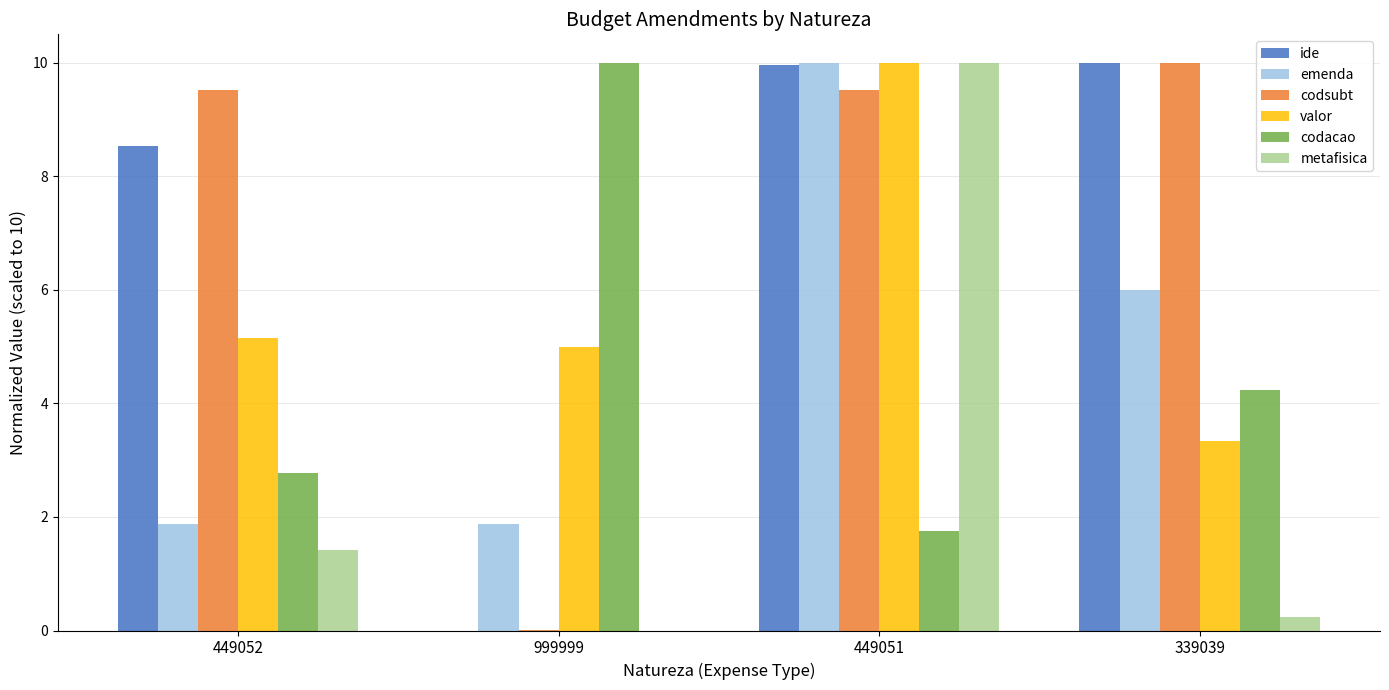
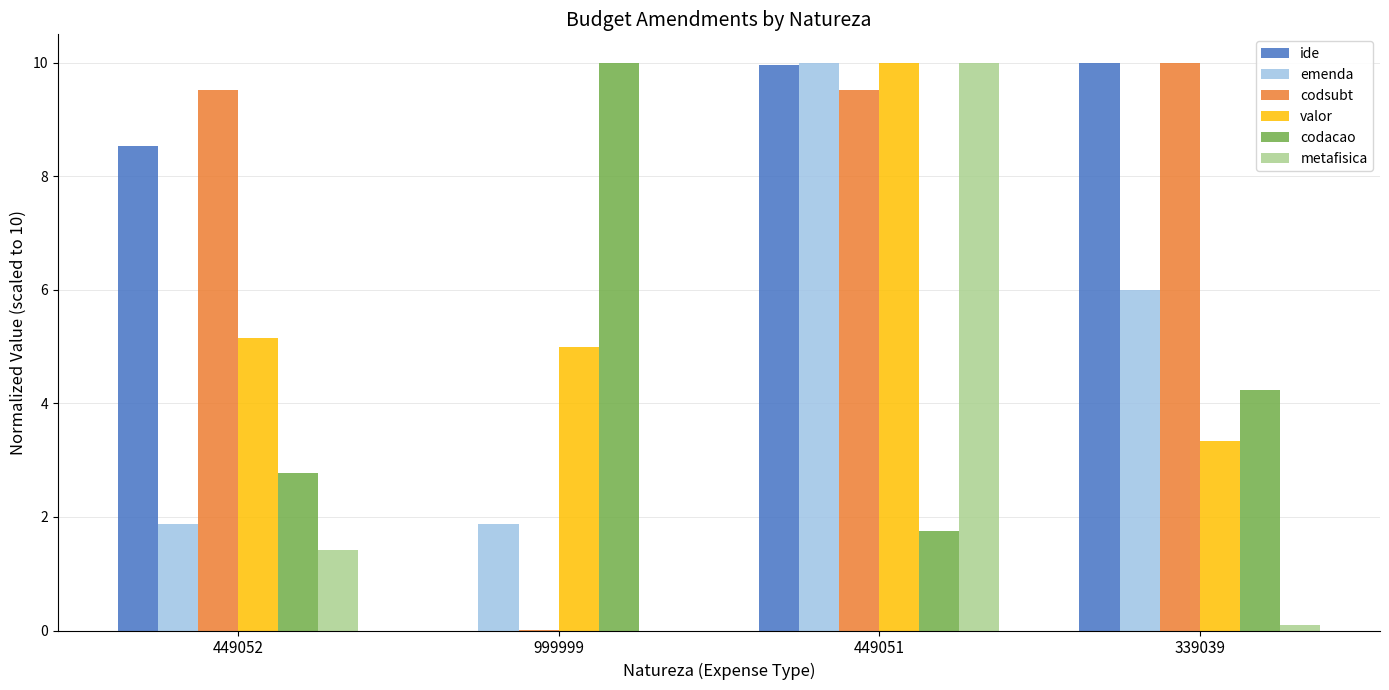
  {
    "ide": {
      "449052": 8.5,
      "999999": 0.0,
      "449051": 10.0,
      "339039": 10.0
    },
    "emenda": {
      "449052": 1.9,
      "999999": 1.9,
      "449051": 10.0,
      "339039": 6.0
    },
    "codsubt": {
      "449052": 9.5,
      "449051": 9.5,
      "339039": 10.0
    },
    "valor": {
      "449052": 5.1,
      "999999": 5.0,
      "449051": 10.0,
      "339039": 3.3
    },
    "codacao": {
      "449052": 2.8,
      "999999": 10.0,
      "449051": 1.7,
      "339039": 4.2
    },
    "metafisica": {
      "449052": 1.4,
      "999999": 0.0,
      "449051": 10.0,
-     "339039": 0.2
+     "339039": 0.1
    }
  }
